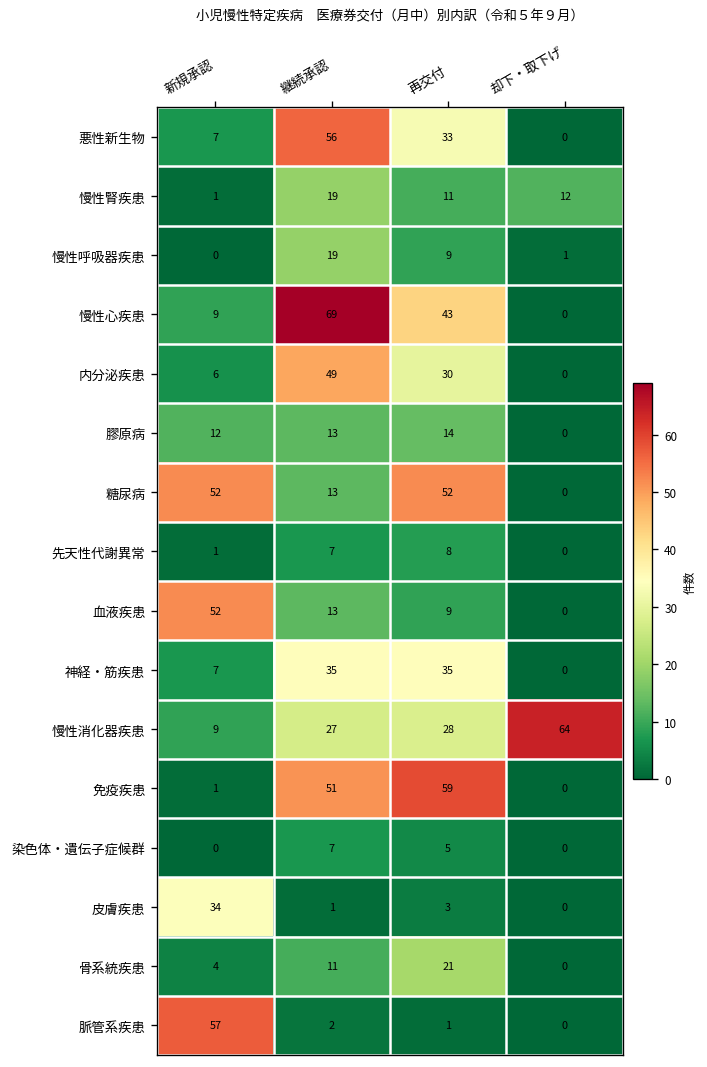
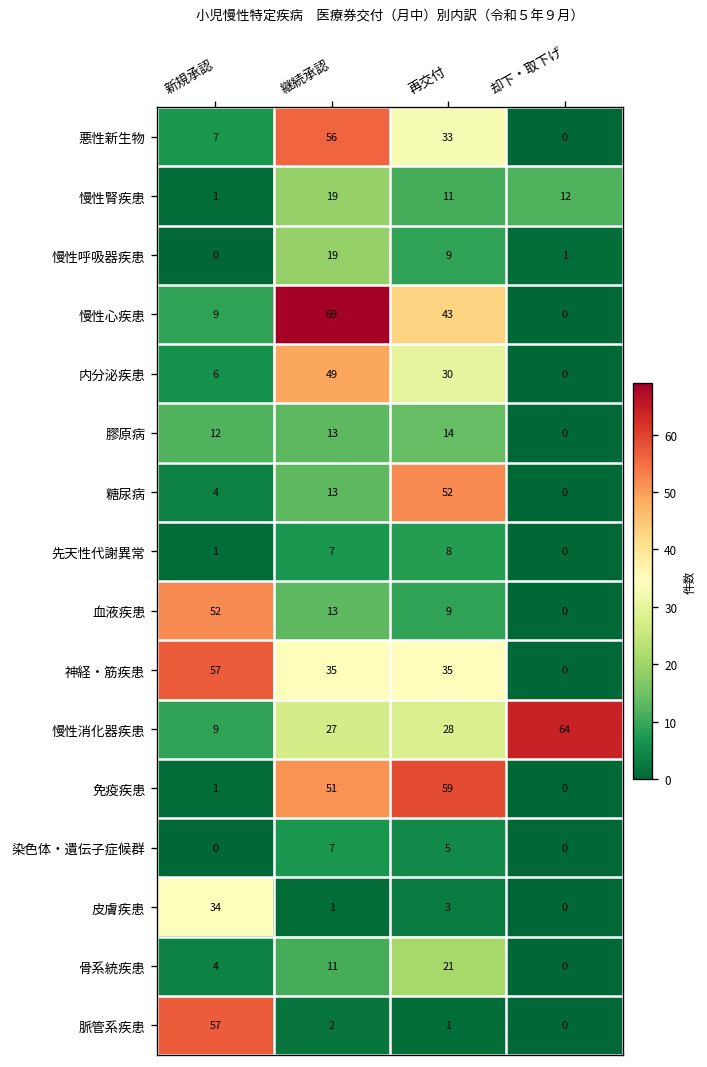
  {
    "悪性新生物": {
      "新規承認": 7,
      "継続承認": 56,
      "再交付": 33,
      "却下・取下げ": 0
    },
    "慢性腎疾患": {
      "新規承認": 1,
      "継続承認": 19,
      "再交付": 11,
      "却下・取下げ": 12
    },
    "慢性呼吸器疾患": {
      "新規承認": 0,
      "継続承認": 19,
      "再交付": 9,
      "却下・取下げ": 1
    },
    "慢性心疾患": {
      "新規承認": 9,
      "継続承認": 69,
      "再交付": 43,
      "却下・取下げ": 0
    },
    "内分泌疾患": {
      "新規承認": 6,
      "継続承認": 49,
      "再交付": 30,
      "却下・取下げ": 0
    },
    "膠原病": {
      "新規承認": 12,
      "継続承認": 13,
      "再交付": 14,
      "却下・取下げ": 0
    },
    "糖尿病": {
-     "新規承認": 52,
+     "新規承認": 4,
      "継続承認": 13,
      "再交付": 52,
      "却下・取下げ": 0
    },
    "先天性代謝異常": {
      "新規承認": 1,
      "継続承認": 7,
      "再交付": 8,
      "却下・取下げ": 0
    },
    "血液疾患": {
      "新規承認": 52,
      "継続承認": 13,
      "再交付": 9,
      "却下・取下げ": 0
    },
    "神経・筋疾患": {
-     "新規承認": 7,
+     "新規承認": 57,
      "継続承認": 35,
      "再交付": 35,
      "却下・取下げ": 0
    },
    "慢性消化器疾患": {
      "新規承認": 9,
      "継続承認": 27,
      "再交付": 28,
      "却下・取下げ": 64
    },
    "免疫疾患": {
      "新規承認": 1,
      "継続承認": 51,
      "再交付": 59,
      "却下・取下げ": 0
    },
    "染色体・遺伝子症候群": {
      "新規承認": 0,
      "継続承認": 7,
      "再交付": 5,
      "却下・取下げ": 0
    },
    "皮膚疾患": {
      "新規承認": 34,
      "継続承認": 1,
      "再交付": 3,
      "却下・取下げ": 0
    },
    "骨系統疾患": {
      "新規承認": 4,
      "継続承認": 11,
      "再交付": 21,
      "却下・取下げ": 0
    },
    "脈管系疾患": {
      "新規承認": 57,
      "継続承認": 2,
      "再交付": 1,
      "却下・取下げ": 0
    }
  }
